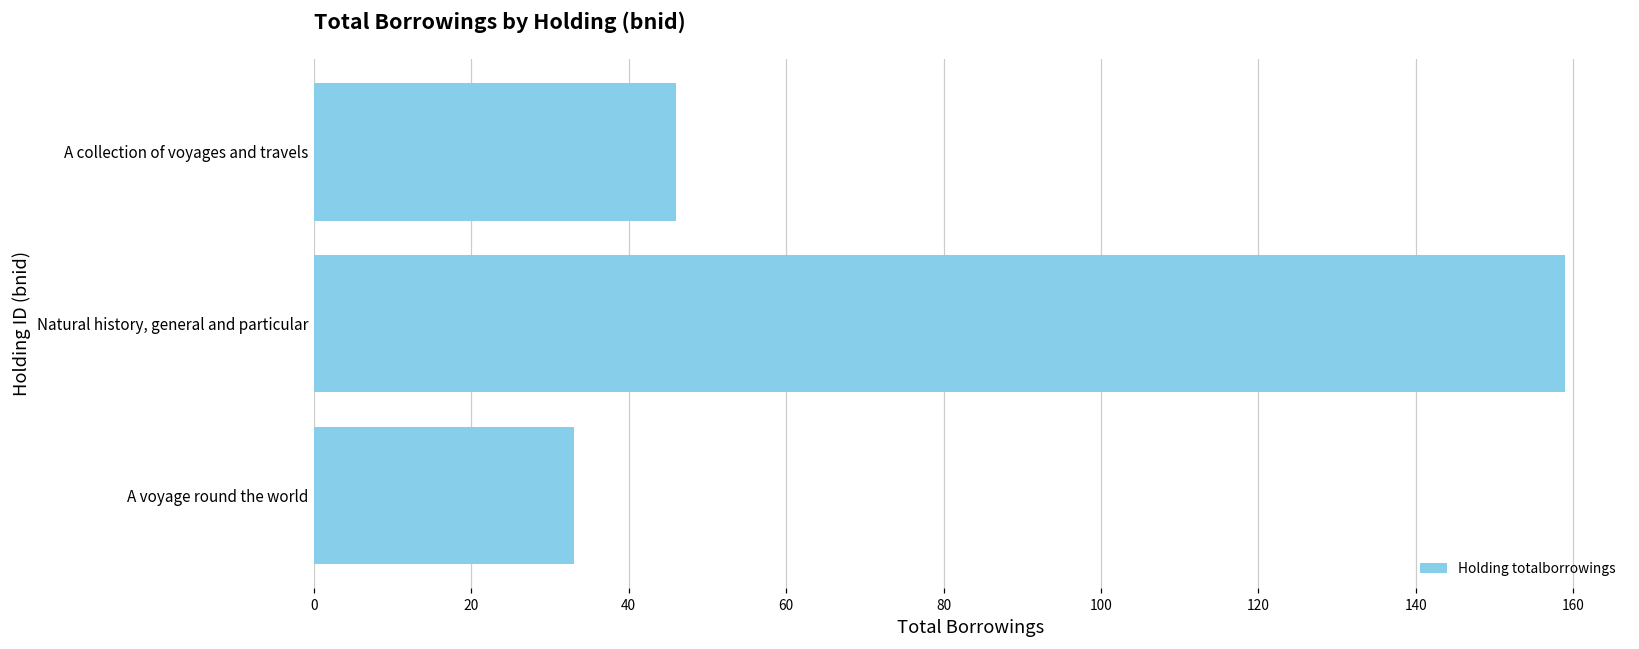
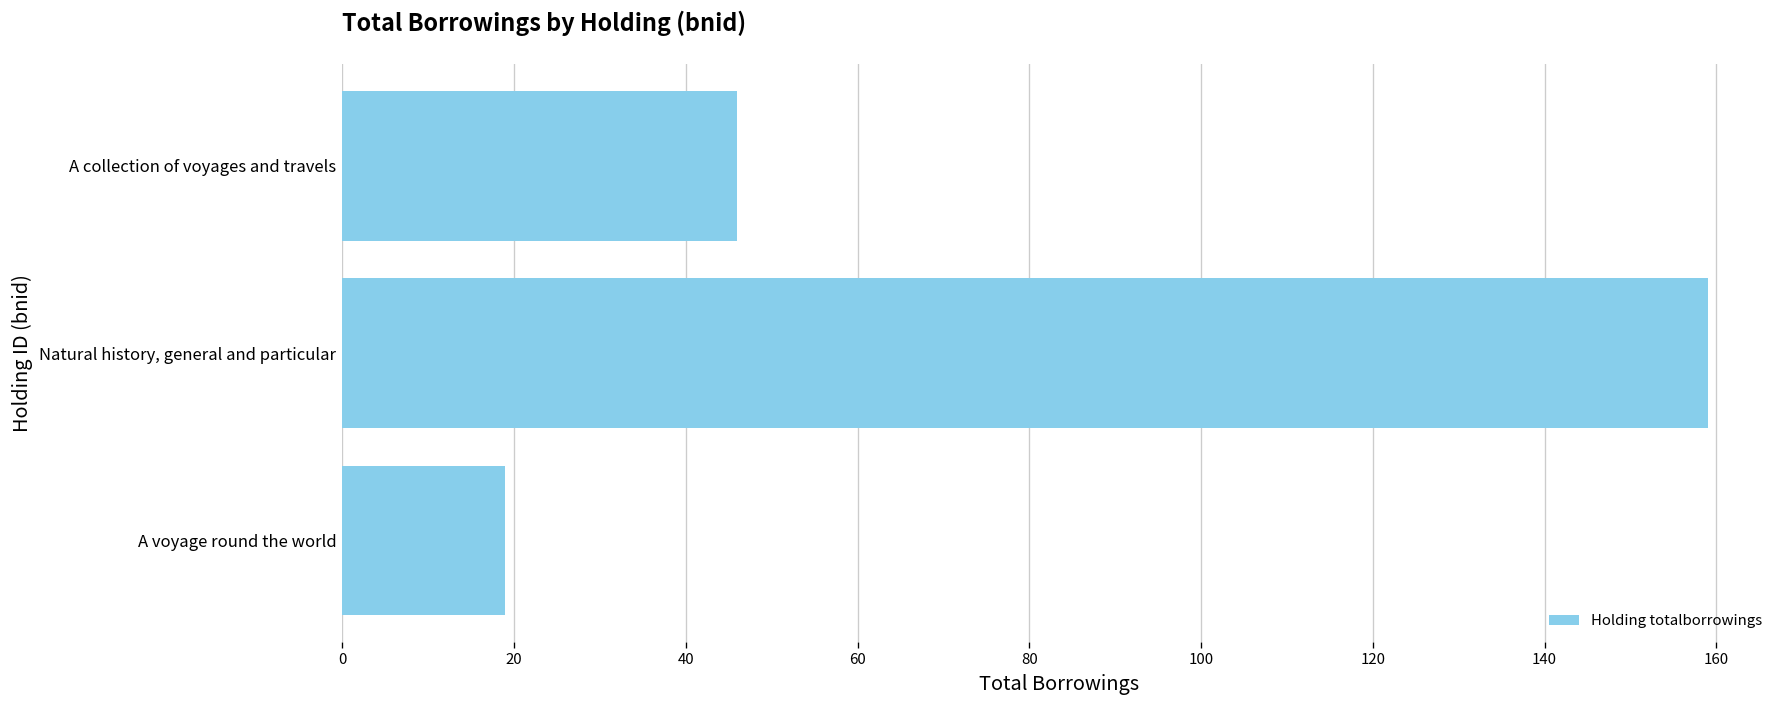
  {
    "A collection of voyages and travels": 46,
    "Natural history, general and particular": 159,
-   "A voyage round the world": 33
+   "A voyage round the world": 19
  }
